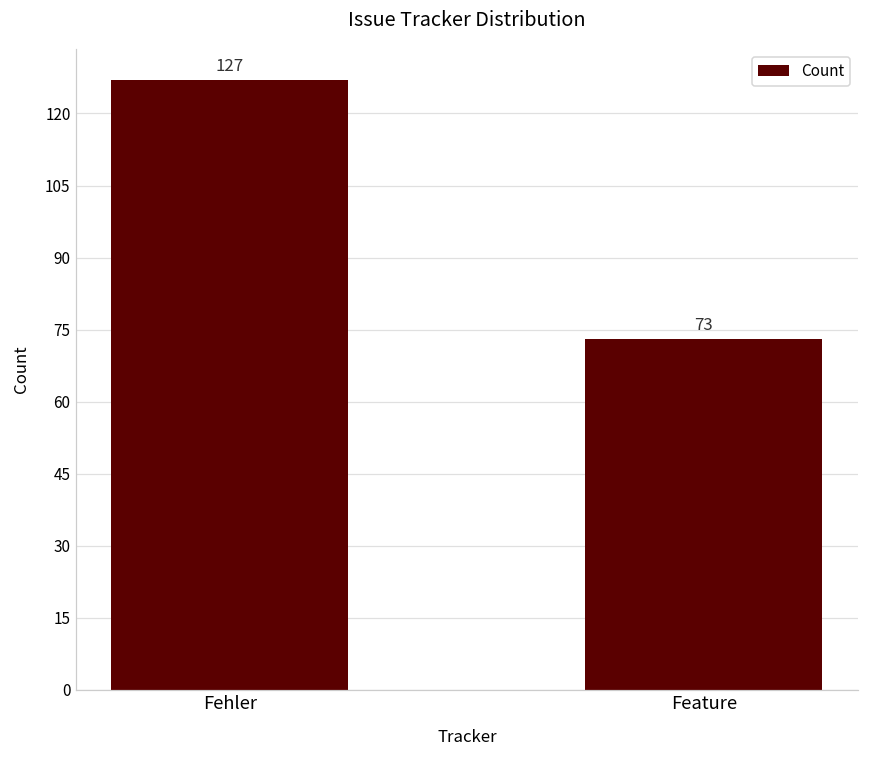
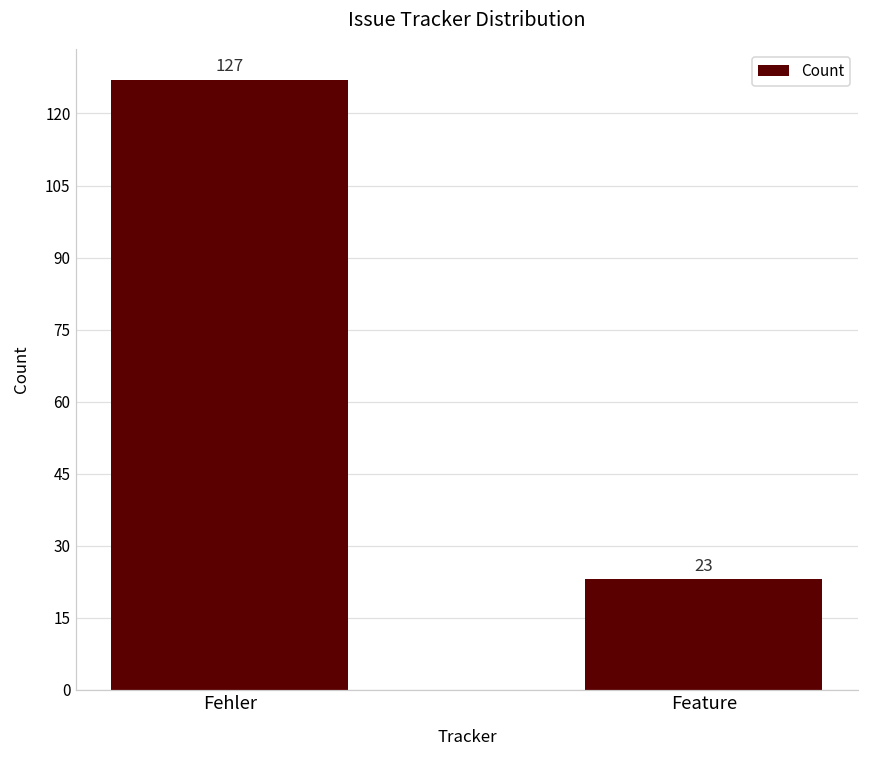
  {
    "Fehler": 127,
-   "Feature": 73
+   "Feature": 23
  }
